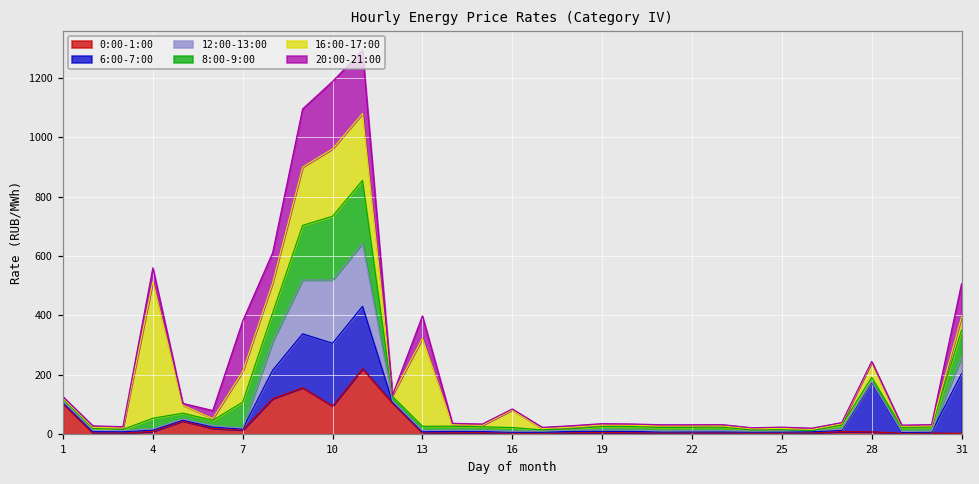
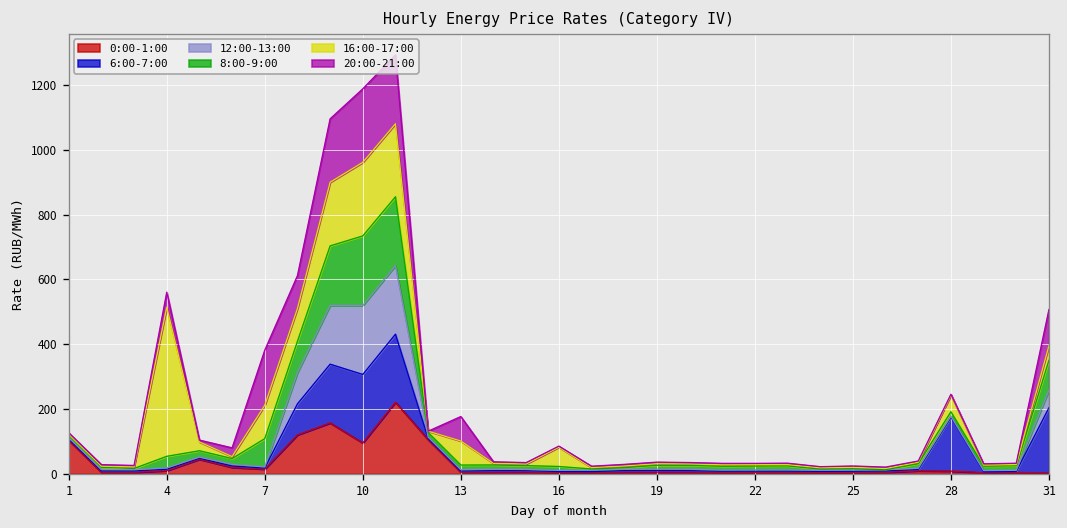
  {
    "0:00-1:00": {
      "10": 90,
      "28": 10,
      "31": 0
    },
    "6:00-7:00": {
      "10": 210,
      "31": 200
    },
    "12:00-13:00": {
      "10": 210,
      "31": 50
    },
    "8:00-9:00": {
      "4": 40,
      "7": 90,
      "10": 220,
      "13": 10,
      "16": 10,
      "28": 10,
      "31": 90
    },
    "16:00-17:00": {
      "4": 460,
      "7": 100,
      "10": 230,
-     "13": 300,
+     "13": 70,
      "31": 40
    },
    "20:00-21:00": {
      "4": 50,
      "7": 170,
      "10": 230,
      "13": 80,
      "31": 110
    }
  }
